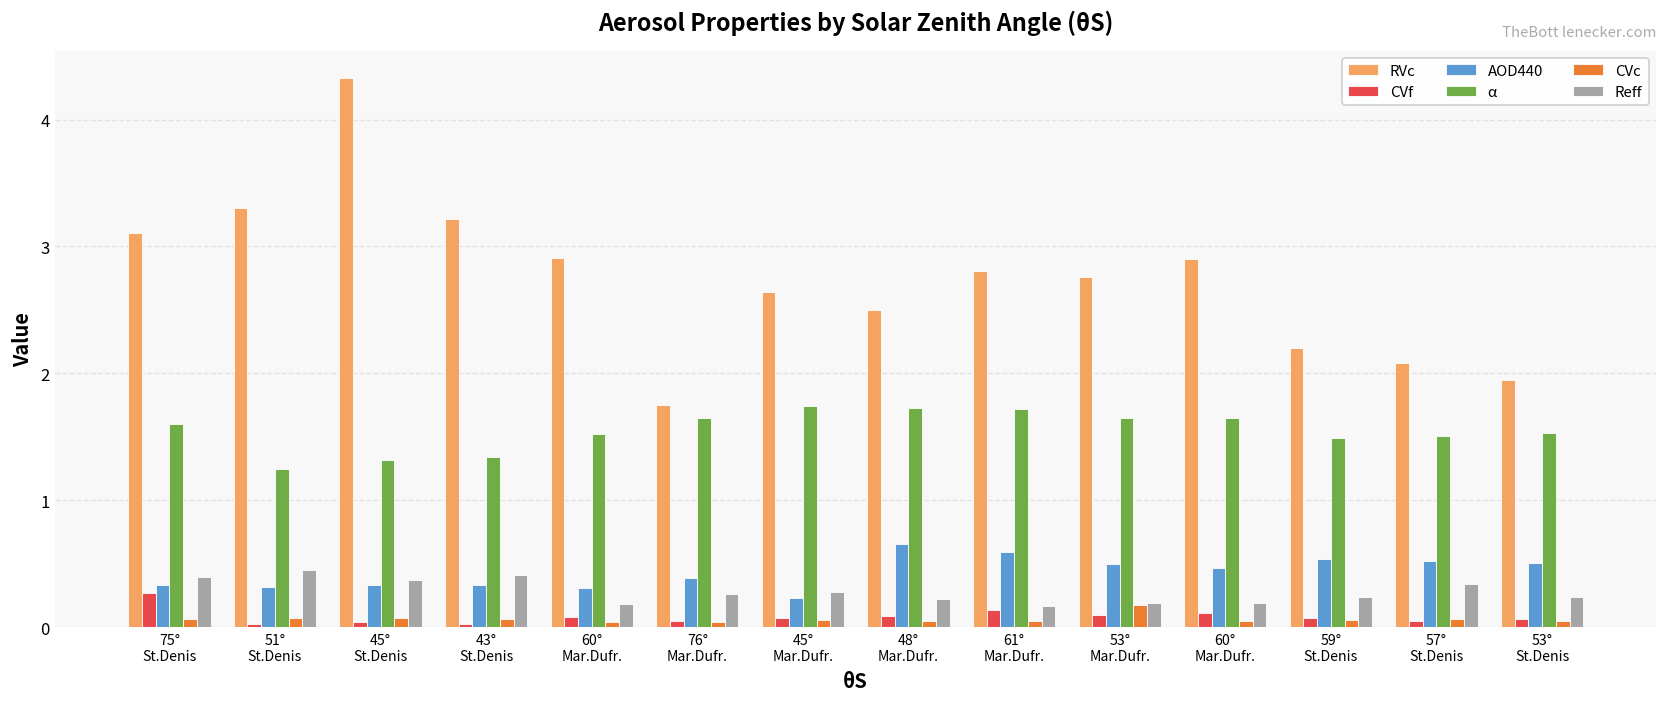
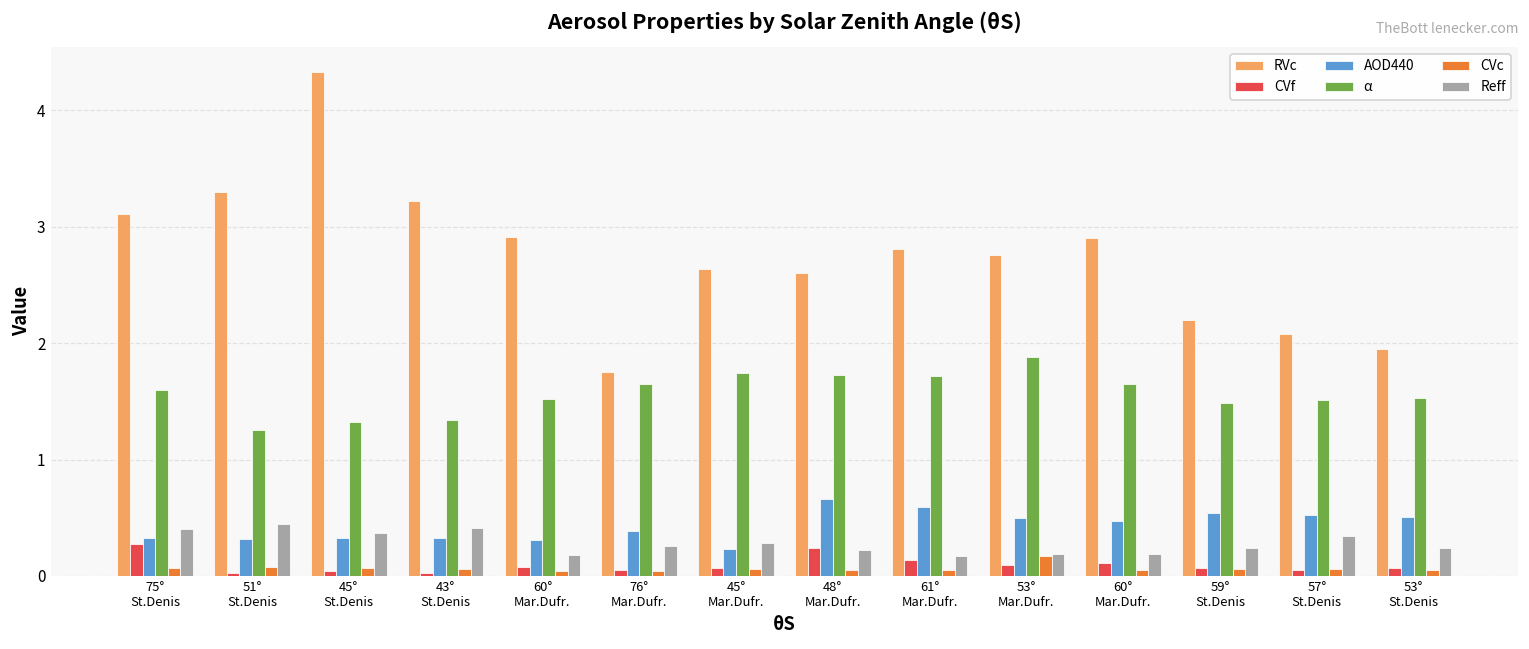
  {
    "RVc": {
      "75° St.Denis": 3.1,
      "51° St.Denis": 3.3,
      "45° St.Denis": 4.33,
      "43° St.Denis": 3.2,
      "76° Mar.Dufr.": 1.75,
      "45° Mar.Dufr.": 2.64,
-     "48° Mar.Dufr.": 2.5,
+     "48° Mar.Dufr.": 2.6,
      "61° Mar.Dufr.": 2.8,
      "53° Mar.Dufr.": 2.76,
      "59° St.Denis": 2.2,
      "57° St.Denis": 2.1,
      "53° St.Denis": 1.95
    },
    "CVf": {
      "75° St.Denis": 0.27,
      "51° St.Denis": 0.03,
      "45° St.Denis": 0.04,
      "43° St.Denis": 0.03,
      "76° Mar.Dufr.": 0.05,
      "45° Mar.Dufr.": 0.07,
-     "48° Mar.Dufr.": 0.09,
+     "48° Mar.Dufr.": 0.24,
      "61° Mar.Dufr.": 0.14,
      "53° Mar.Dufr.": 0.09,
      "59° St.Denis": 0.07,
      "57° St.Denis": 0.05,
      "53° St.Denis": 0.07
    },
    "AOD440": {
      "75° St.Denis": 0.33,
      "51° St.Denis": 0.32,
      "45° St.Denis": 0.33,
      "43° St.Denis": 0.33,
      "76° Mar.Dufr.": 0.39,
      "45° Mar.Dufr.": 0.23,
      "48° Mar.Dufr.": 0.66,
      "61° Mar.Dufr.": 0.59,
      "53° Mar.Dufr.": 0.50,
      "59° St.Denis": 0.54,
      "57° St.Denis": 0.52,
      "53° St.Denis": 0.51
    },
    "α": {
      "75° St.Denis": 1.60,
      "51° St.Denis": 1.25,
      "45° St.Denis": 1.32,
      "43° St.Denis": 1.34,
      "76° Mar.Dufr.": 1.65,
      "45° Mar.Dufr.": 1.74,
      "48° Mar.Dufr.": 1.73,
      "61° Mar.Dufr.": 1.72,
-     "53° Mar.Dufr.": 1.65,
+     "53° Mar.Dufr.": 1.88,
      "59° St.Denis": 1.49,
      "57° St.Denis": 1.51,
      "53° St.Denis": 1.53
    },
    "CVc": {
      "75° St.Denis": 0.07,
      "51° St.Denis": 0.08,
      "45° St.Denis": 0.07,
      "43° St.Denis": 0.06,
      "76° Mar.Dufr.": 0.05,
      "45° Mar.Dufr.": 0.06,
      "48° Mar.Dufr.": 0.05,
      "61° Mar.Dufr.": 0.05,
      "53° Mar.Dufr.": 0.17,
      "59° St.Denis": 0.06,
      "57° St.Denis": 0.06,
      "53° St.Denis": 0.05
    },
    "Reff": {
      "75° St.Denis": 0.40,
      "51° St.Denis": 0.45,
      "45° St.Denis": 0.37,
      "43° St.Denis": 0.41,
      "76° Mar.Dufr.": 0.26,
      "45° Mar.Dufr.": 0.28,
      "48° Mar.Dufr.": 0.22,
      "61° Mar.Dufr.": 0.17,
      "53° Mar.Dufr.": 0.19,
      "59° St.Denis": 0.24,
      "57° St.Denis": 0.34,
      "53° St.Denis": 0.24
    }
  }
